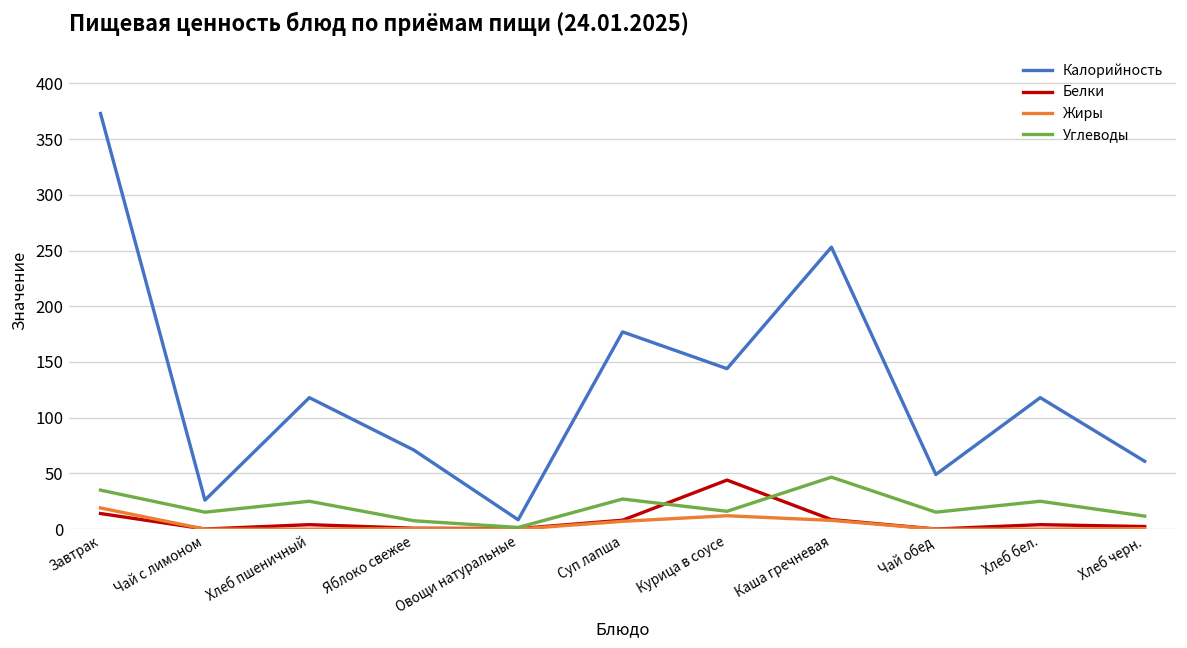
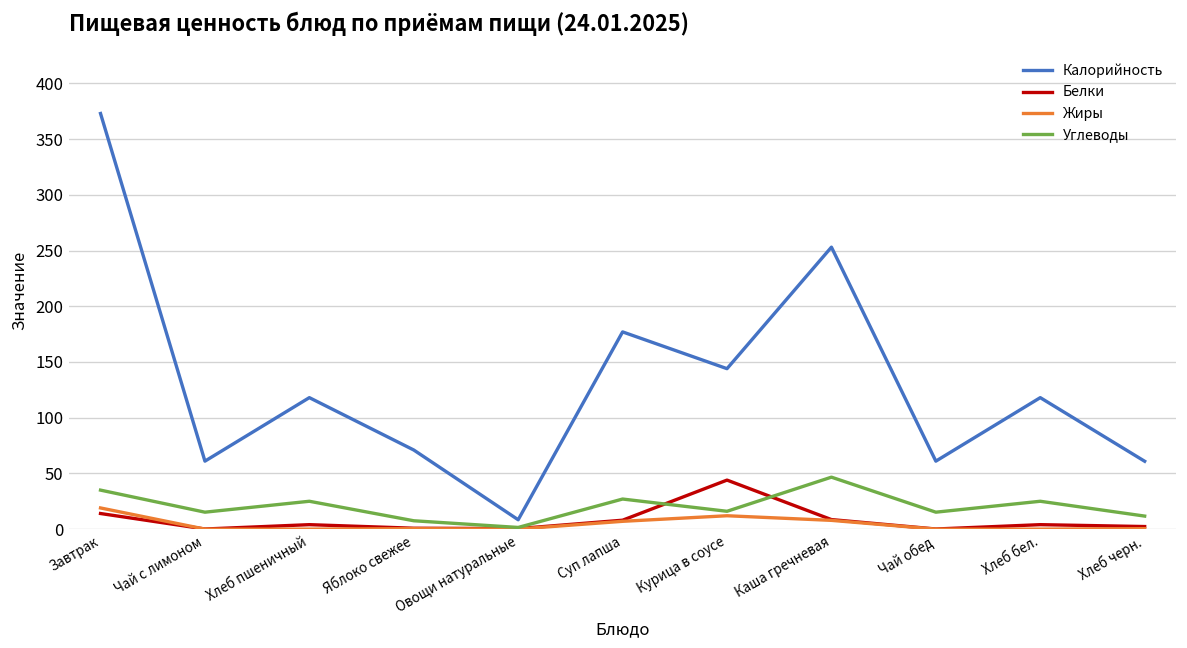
  {
    "Калорийность": {
      "Завтрак": 370,
-     "Чай с лимоном": 30,
+     "Чай с лимоном": 60,
      "Хлеб пшеничный": 120,
      "Яблоко свежее": 70,
      "Овощи натуральные": 10,
      "Суп лапша": 180,
      "Курица в соусе": 140,
      "Каша гречневая": 250,
-     "Чай обед": 50,
+     "Чай обед": 60,
      "Хлеб бел.": 120,
      "Хлеб черн.": 60
    },
    "Белки": {
      "Завтрак": 10,
      "Хлеб пшеничный": 0,
      "Курица в соусе": 40,
      "Хлеб бел.": 0
    },
    "Жиры": {
      "Завтрак": 20,
      "Хлеб пшеничный": 0,
      "Курица в соусе": 10,
      "Хлеб бел.": 0
    },
    "Углеводы": {
      "Завтрак": 40,
      "Чай с лимоном": 20,
      "Хлеб пшеничный": 30,
      "Яблоко свежее": 10,
      "Суп лапша": 30,
      "Курица в соусе": 20,
      "Каша гречневая": 50,
      "Чай обед": 20,
      "Хлеб бел.": 30,
      "Хлеб черн.": 10
    }
  }
